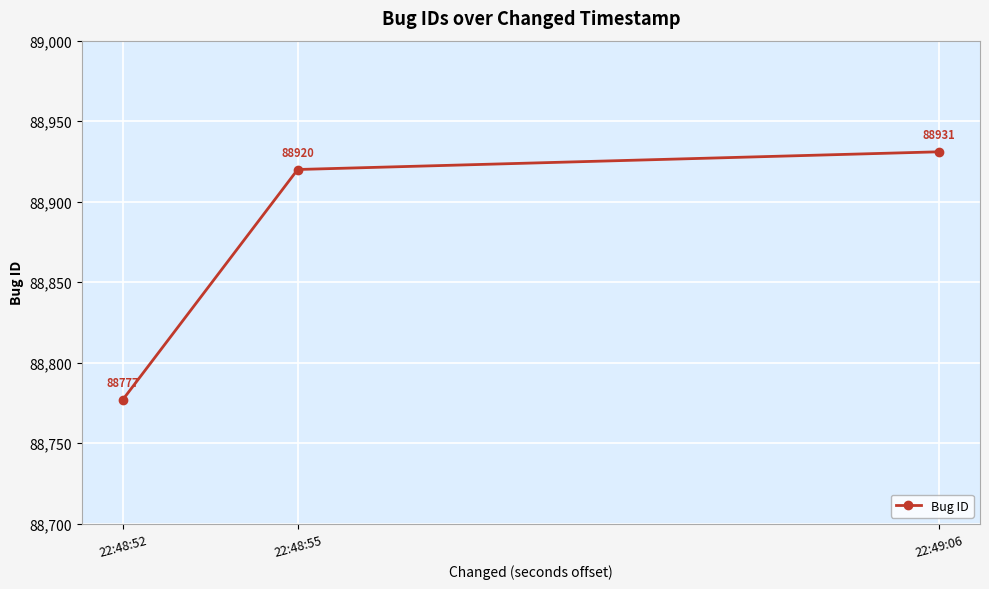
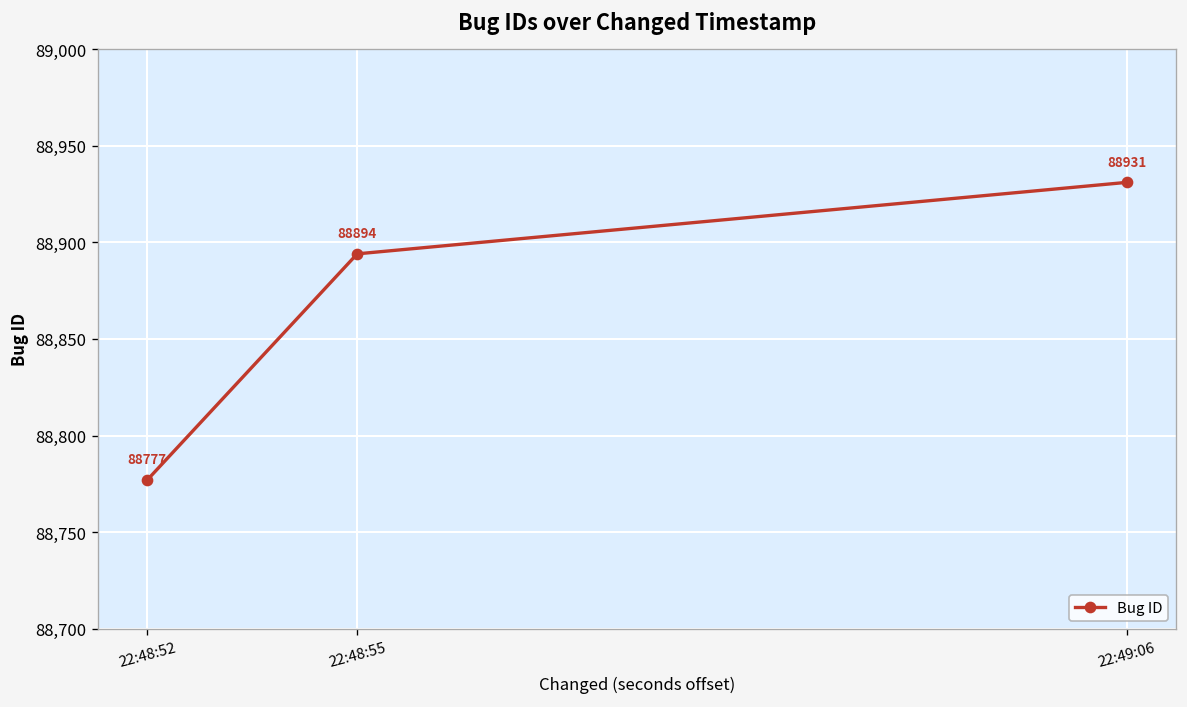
  {
    "22:48:52": 88777,
-   "22:48:55": 88920,
+   "22:48:55": 88894,
    "22:49:06": 88931
  }
